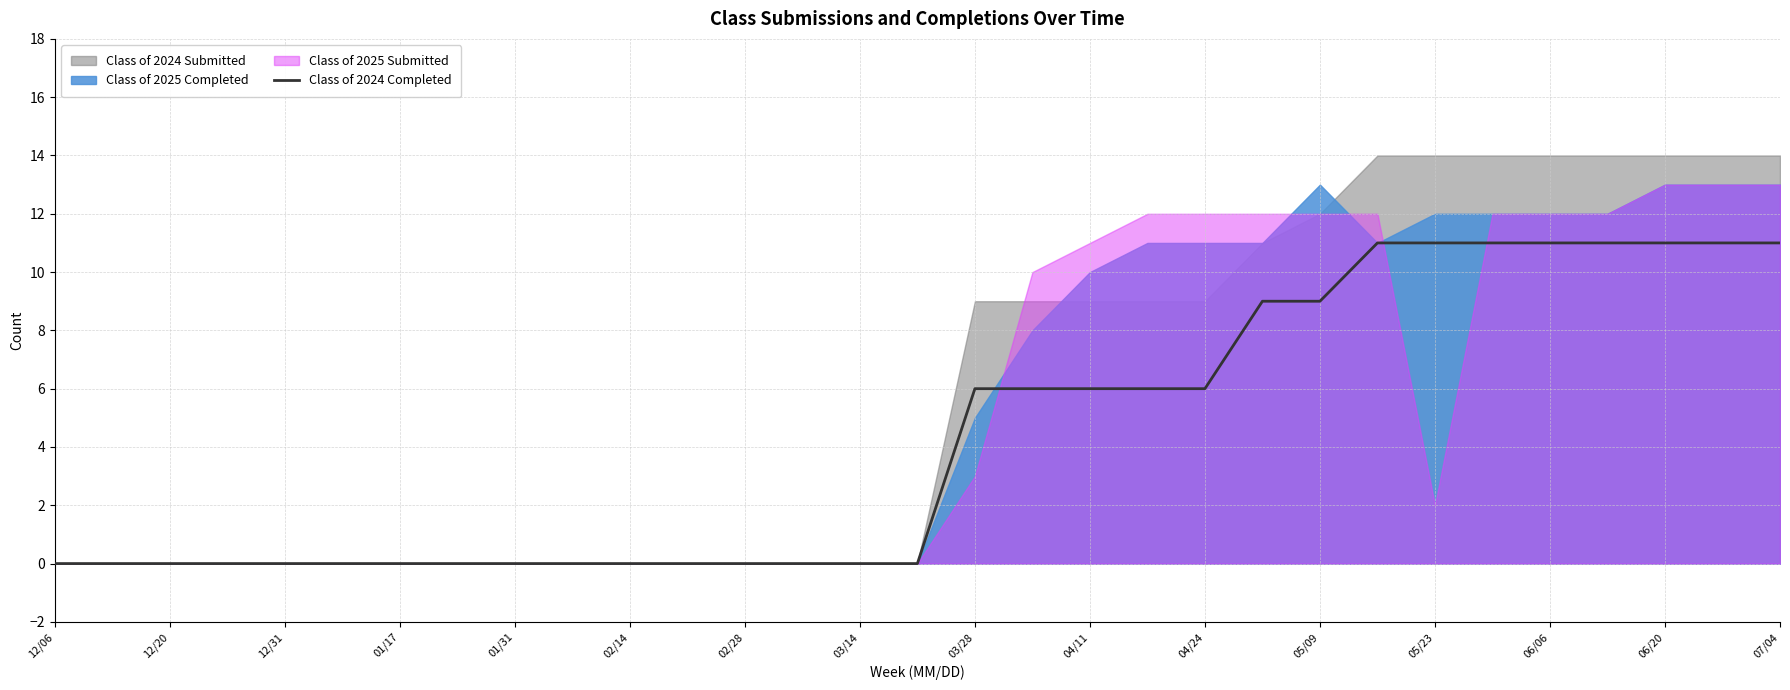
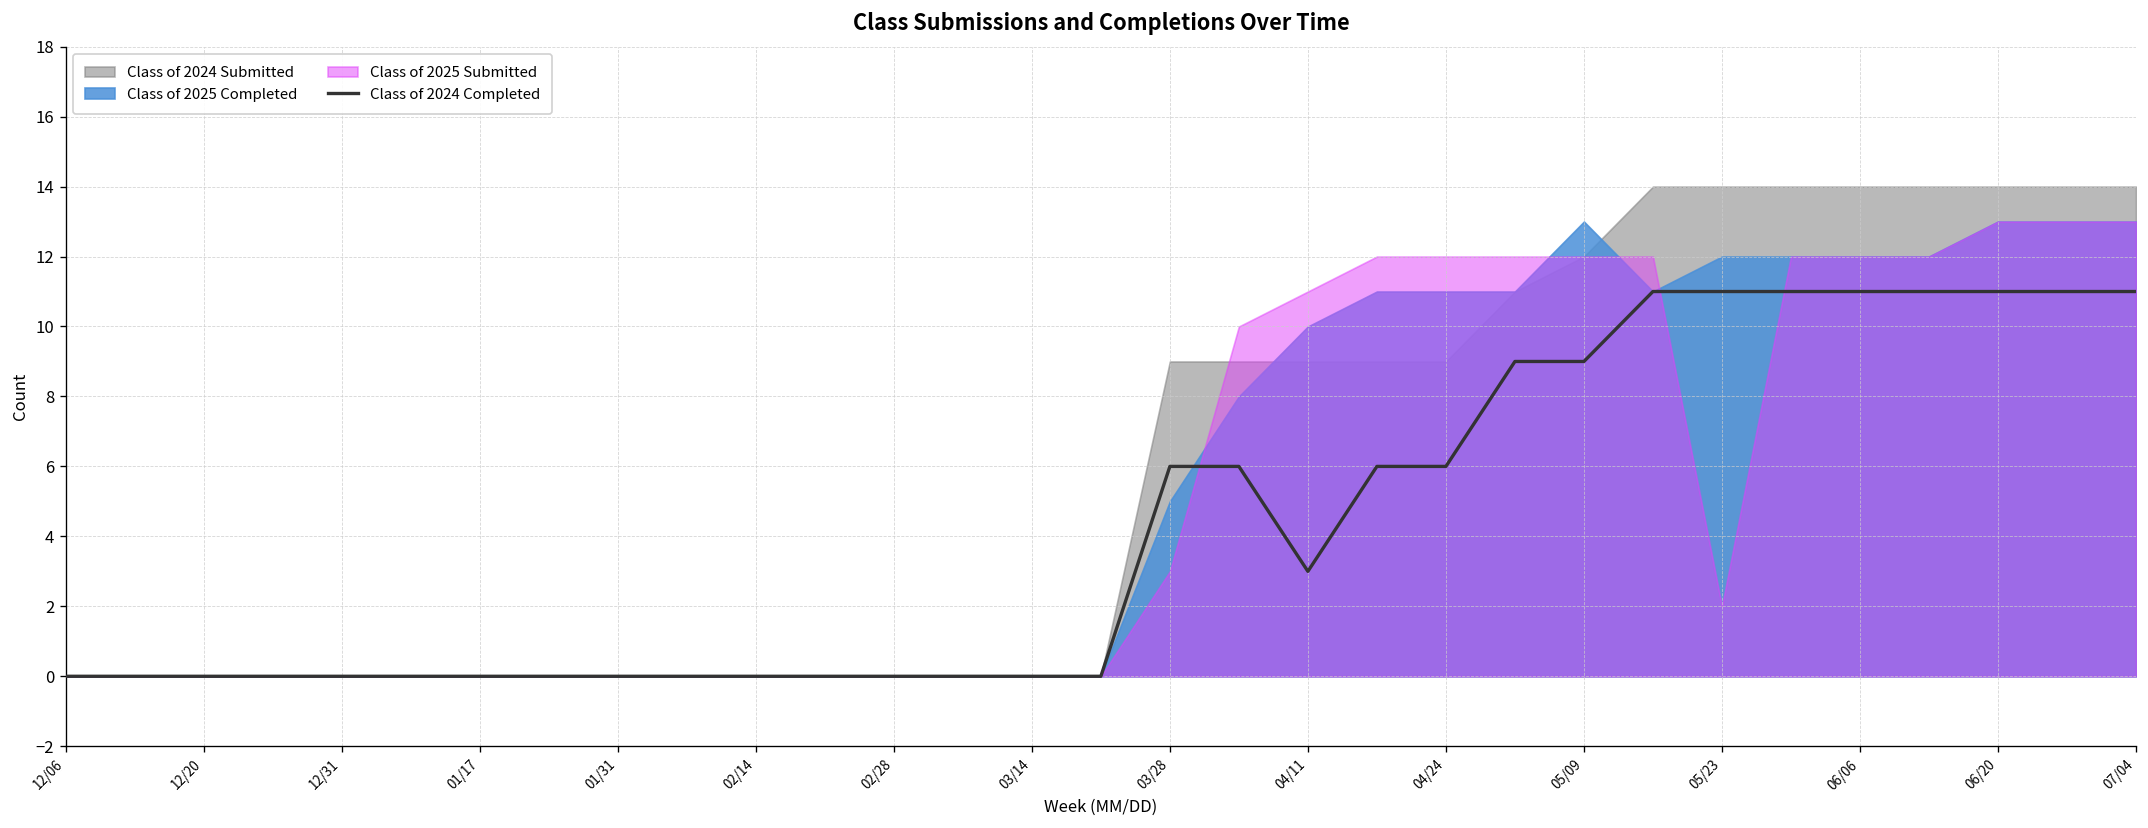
  {
    "Class of 2024 Completed": {
      "03/28": 6,
-     "04/11": 6,
+     "04/11": 3,
      "04/24": 6,
      "05/09": 9,
      "05/23": 11,
      "06/06": 11,
      "06/20": 11,
      "07/04": 11
    },
    "Class of 2024 Submitted": {
      "03/28": 9,
      "04/11": 9,
      "04/24": 9,
      "05/23": 14,
      "06/06": 14,
      "06/20": 14,
      "07/04": 14
    },
    "Class of 2025 Completed": {
      "03/28": 5,
      "04/11": 10,
      "04/24": 11,
      "05/09": 13,
      "05/23": 12
    },
    "Class of 2025 Submitted": {
      "03/28": 3,
      "04/11": 11,
      "04/24": 12,
      "05/23": 2
    }
  }
